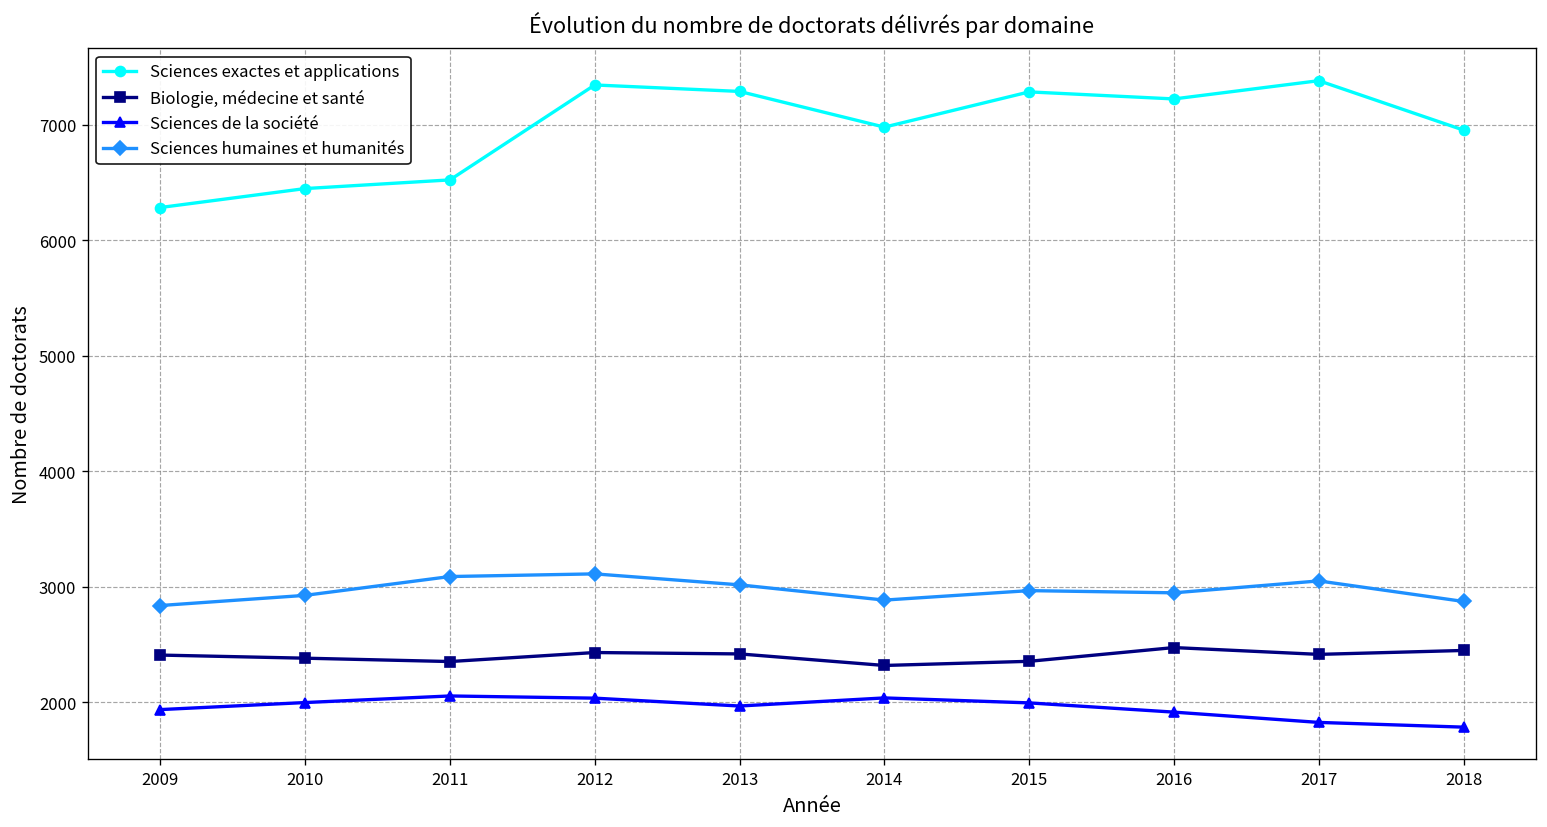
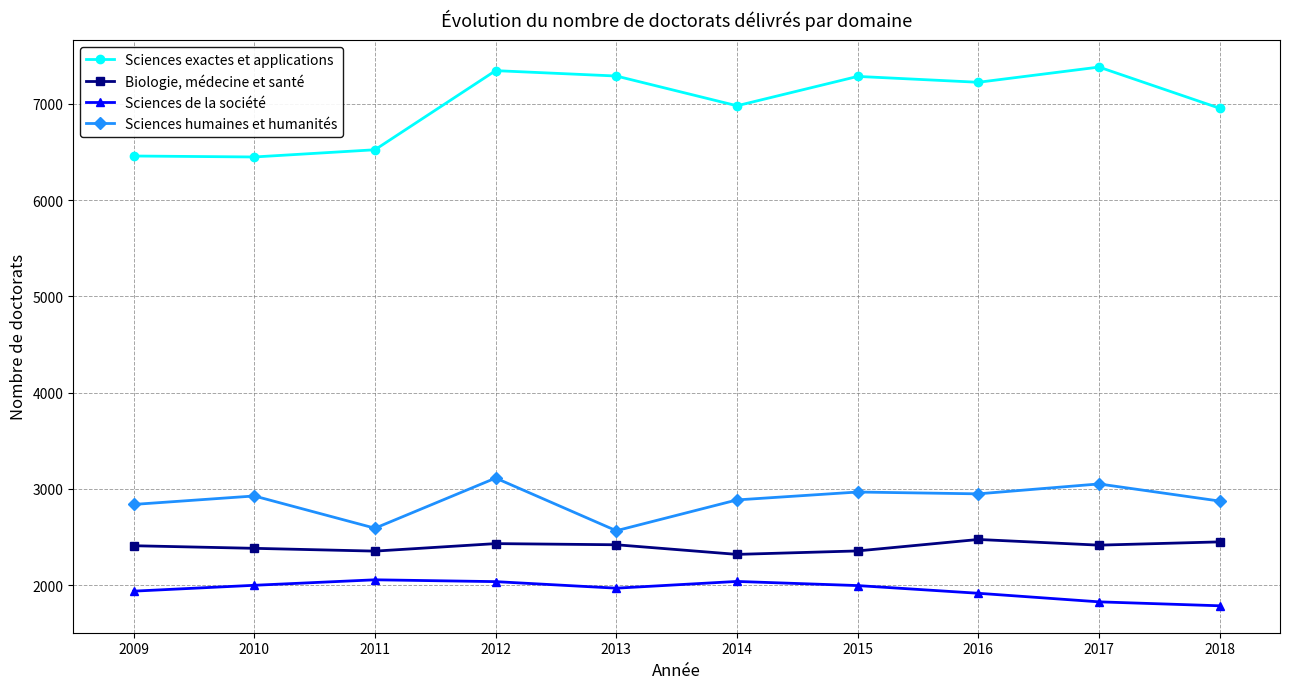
  {
    "Sciences exactes et applications": {
-     "2009": 6300,
+     "2009": 6500,
      "2010": 6400,
      "2011": 6500,
      "2012": 7300,
      "2013": 7300,
      "2014": 7000,
      "2015": 7300,
      "2016": 7200,
      "2017": 7400,
      "2018": 7000
    },
    "Biologie, médecine et santé": {
      "2009": 2400,
      "2010": 2400,
      "2011": 2400,
      "2012": 2400,
      "2013": 2400,
      "2014": 2300,
      "2015": 2400,
      "2016": 2500,
      "2017": 2400,
      "2018": 2500
    },
    "Sciences de la société": {
      "2009": 1900,
      "2010": 2000,
      "2011": 2100,
      "2012": 2000,
      "2013": 2000,
      "2014": 2000,
      "2015": 2000,
      "2016": 1900,
      "2017": 1800,
      "2018": 1800
    },
    "Sciences humaines et humanités": {
      "2009": 2800,
      "2010": 2900,
-     "2011": 3100,
+     "2011": 2600,
      "2012": 3100,
-     "2013": 3000,
+     "2013": 2600,
      "2014": 2900,
      "2015": 3000,
      "2016": 2900,
      "2017": 3100,
      "2018": 2900
    }
  }
